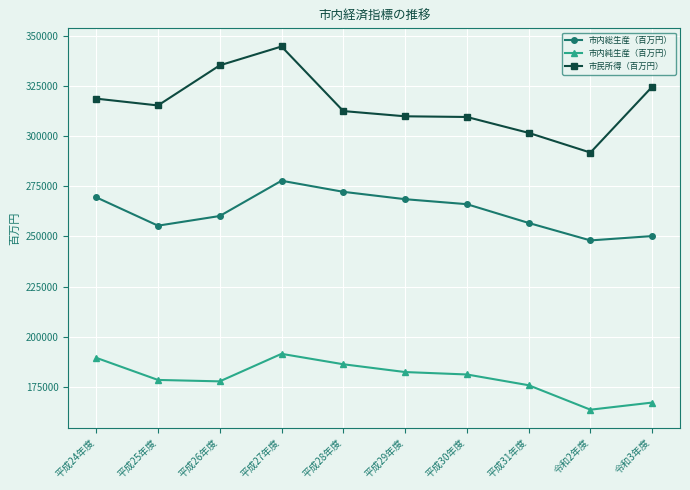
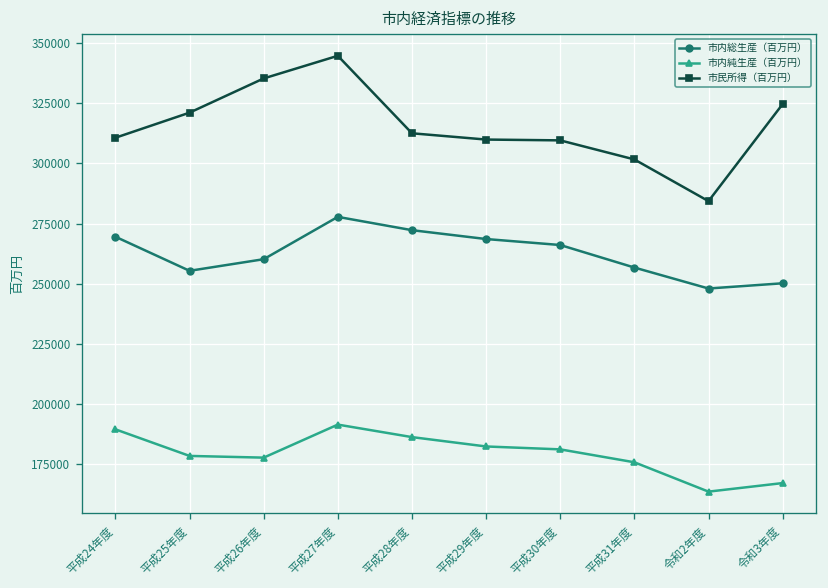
  {
    "市民所得（百万円）": {
-     "平成24年度": 319000,
-     "平成25年度": 315000,
+     "平成24年度": 311000,
+     "平成25年度": 321000,
      "平成26年度": 335000,
      "平成27年度": 345000,
      "平成28年度": 312000,
      "平成29年度": 310000,
      "平成30年度": 310000,
      "平成31年度": 302000,
-     "令和2年度": 292000,
+     "令和2年度": 284000,
      "令和3年度": 325000
    }
  }
